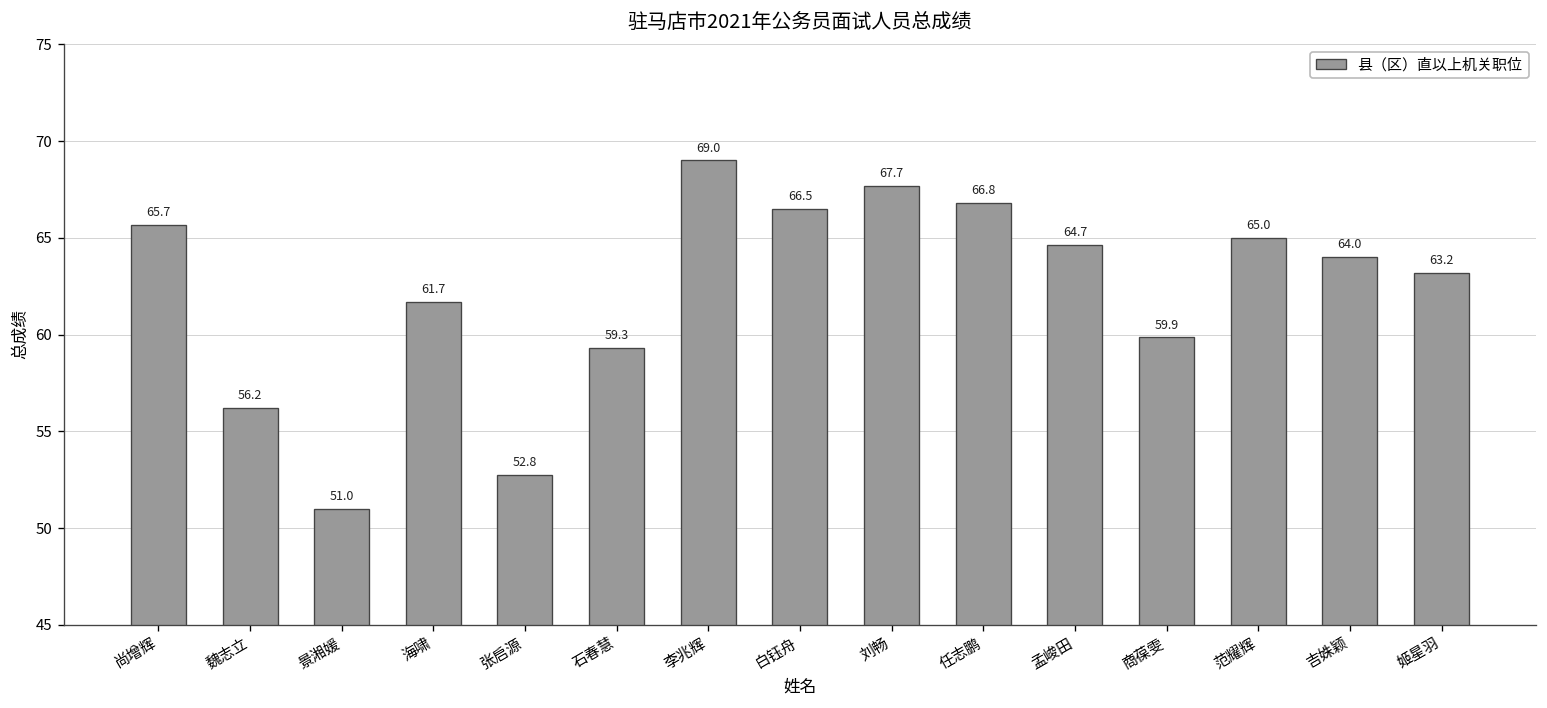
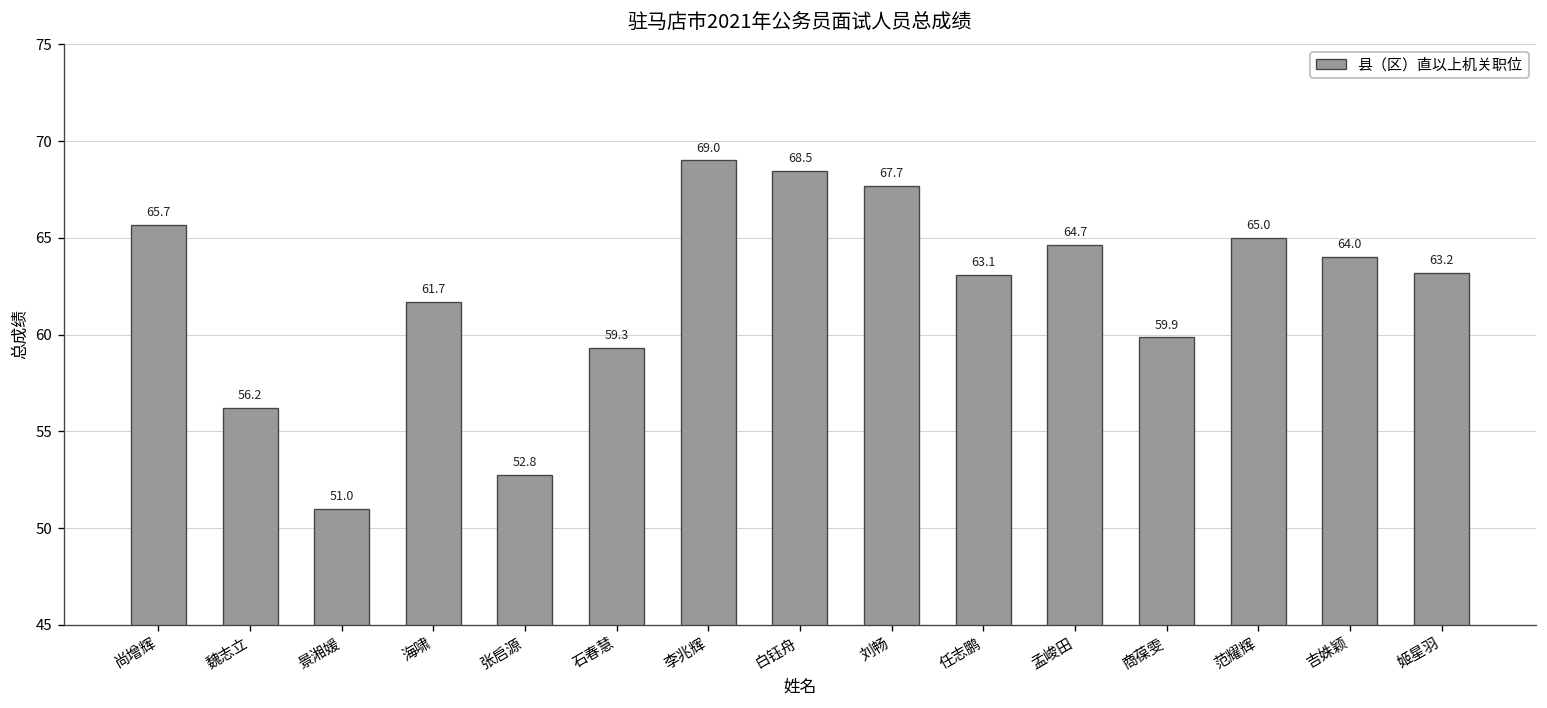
  {
    "尚增辉": 65.7,
    "魏志立": 56.2,
    "景湘媛": 51.0,
    "海啸": 61.7,
    "张启源": 52.8,
    "石春慧": 59.3,
    "李兆辉": 69.0,
-   "白钰舟": 66.5,
+   "白钰舟": 68.5,
    "刘畅": 67.7,
-   "任志鹏": 66.8,
+   "任志鹏": 63.1,
    "孟峻田": 64.7,
    "商葆雯": 59.9,
    "范耀辉": 65.0,
    "吉姝颖": 64.0,
    "姬星羽": 63.2
  }
